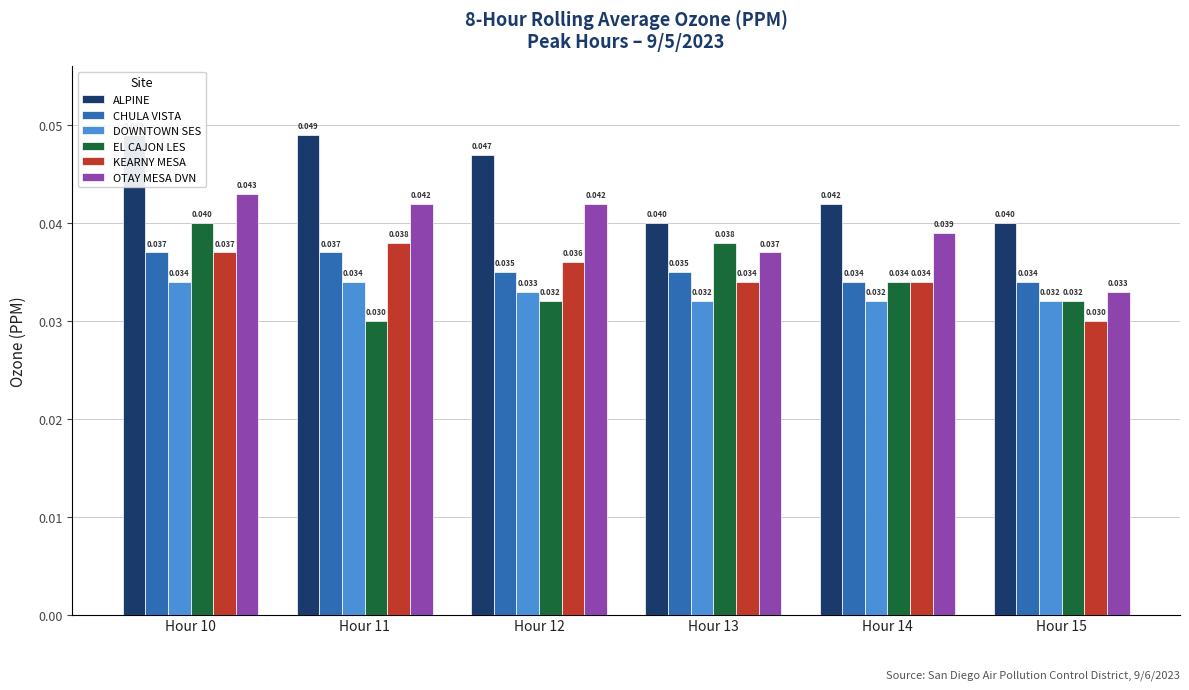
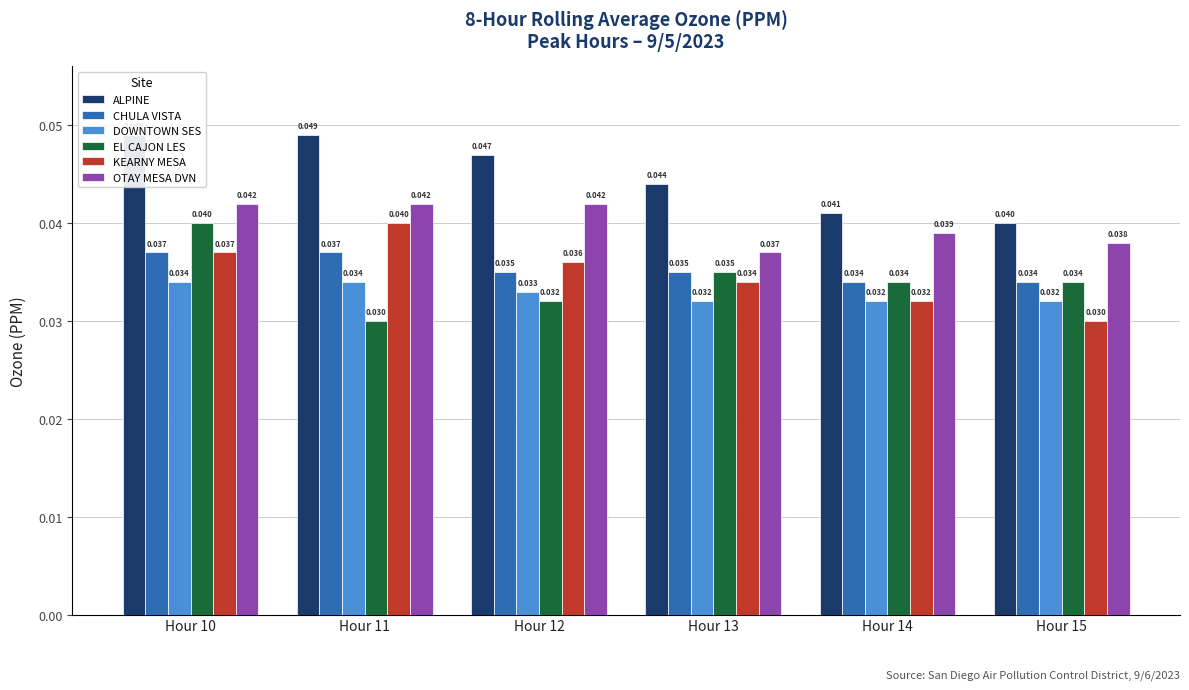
  {
    "ALPINE": {
      "Hour 11": 0.049,
      "Hour 12": 0.047,
-     "Hour 13": 0.040,
-     "Hour 14": 0.042,
+     "Hour 13": 0.044,
+     "Hour 14": 0.041,
      "Hour 15": 0.040
    },
    "EL CAJON LES": {
      "Hour 10": 0.040,
      "Hour 11": 0.030,
      "Hour 12": 0.032,
-     "Hour 13": 0.038,
+     "Hour 13": 0.035,
      "Hour 14": 0.034,
-     "Hour 15": 0.032
+     "Hour 15": 0.034
    },
    "KEARNY MESA": {
      "Hour 10": 0.037,
-     "Hour 11": 0.038,
+     "Hour 11": 0.040,
      "Hour 12": 0.036,
      "Hour 13": 0.034,
-     "Hour 14": 0.034,
+     "Hour 14": 0.032,
      "Hour 15": 0.030
    },
    "OTAY MESA DVN": {
-     "Hour 10": 0.043,
+     "Hour 10": 0.042,
      "Hour 11": 0.042,
      "Hour 12": 0.042,
      "Hour 13": 0.037,
      "Hour 14": 0.039,
-     "Hour 15": 0.033
+     "Hour 15": 0.038
    }
  }
